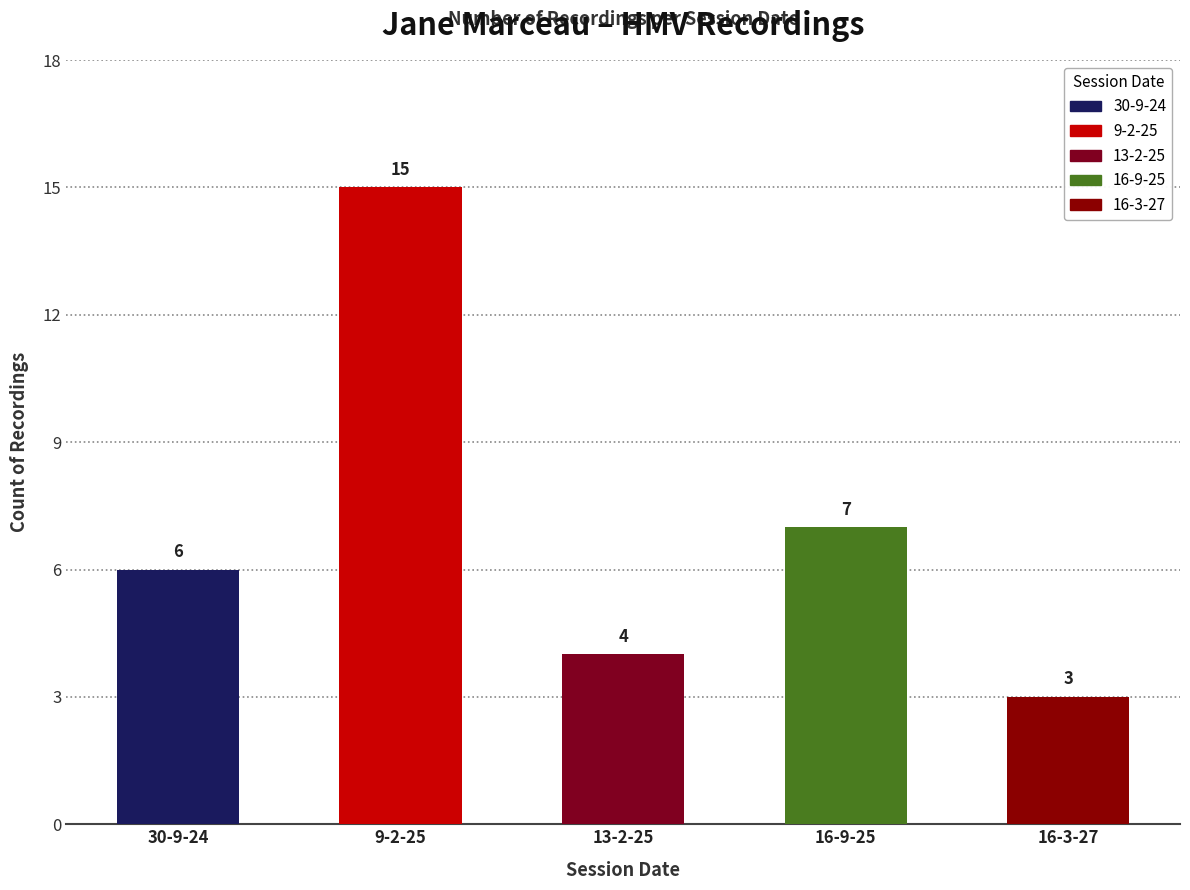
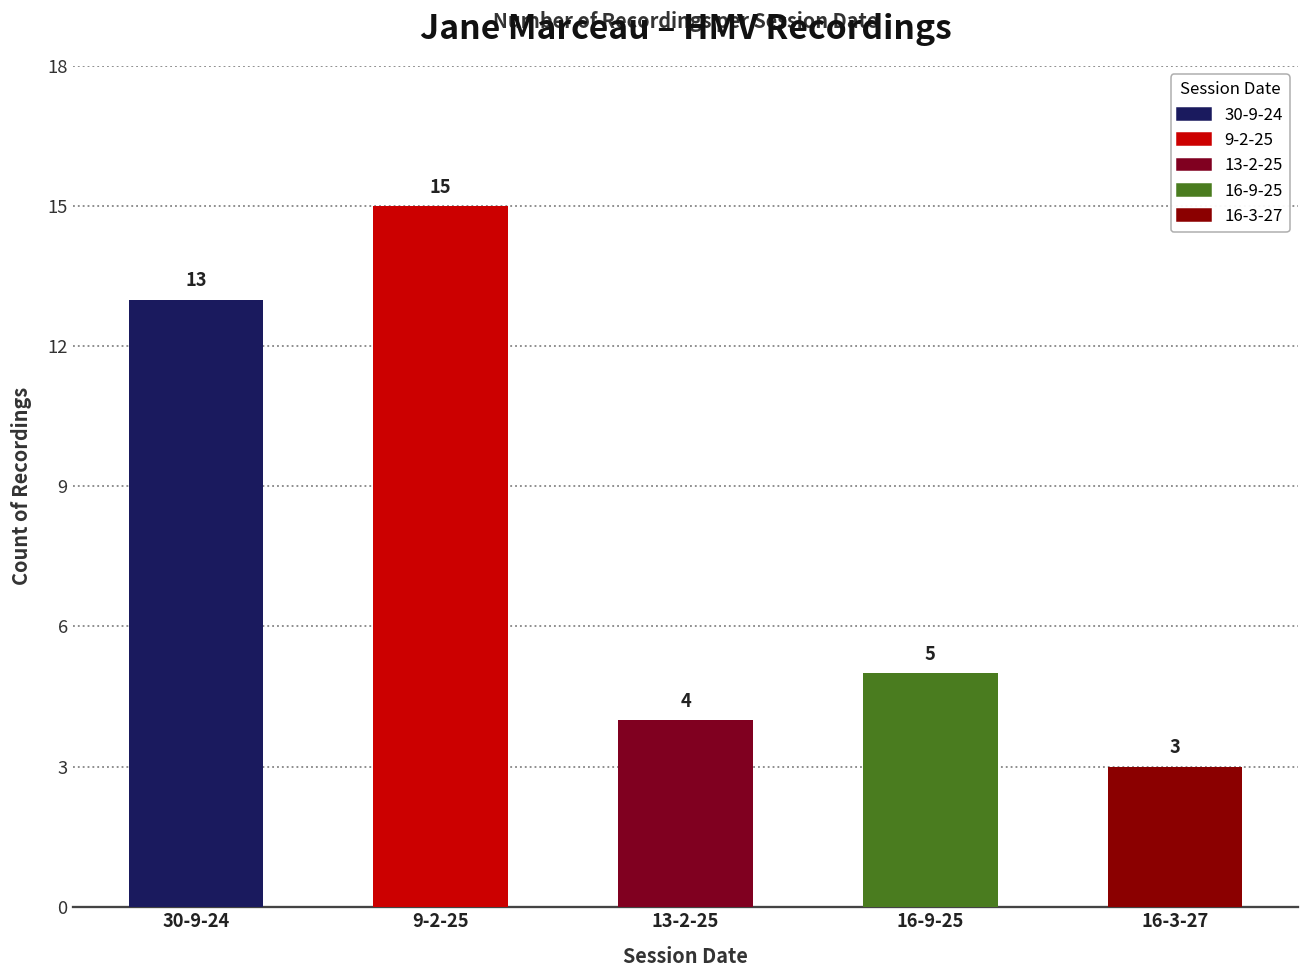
  {
-   "30-9-24": 6,
+   "30-9-24": 13,
    "9-2-25": 15,
    "13-2-25": 4,
-   "16-9-25": 7,
+   "16-9-25": 5,
    "16-3-27": 3
  }
